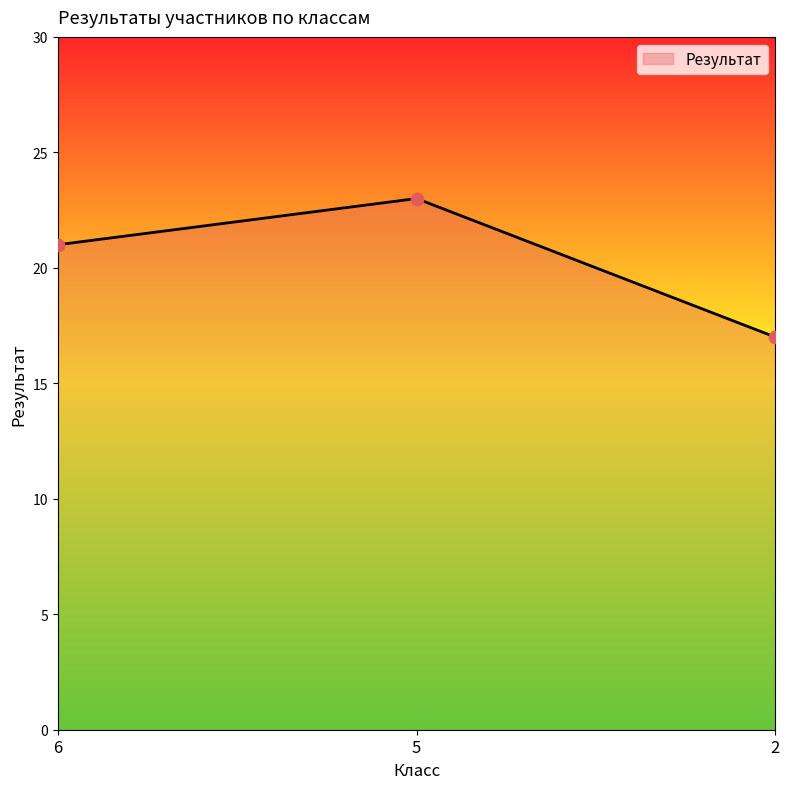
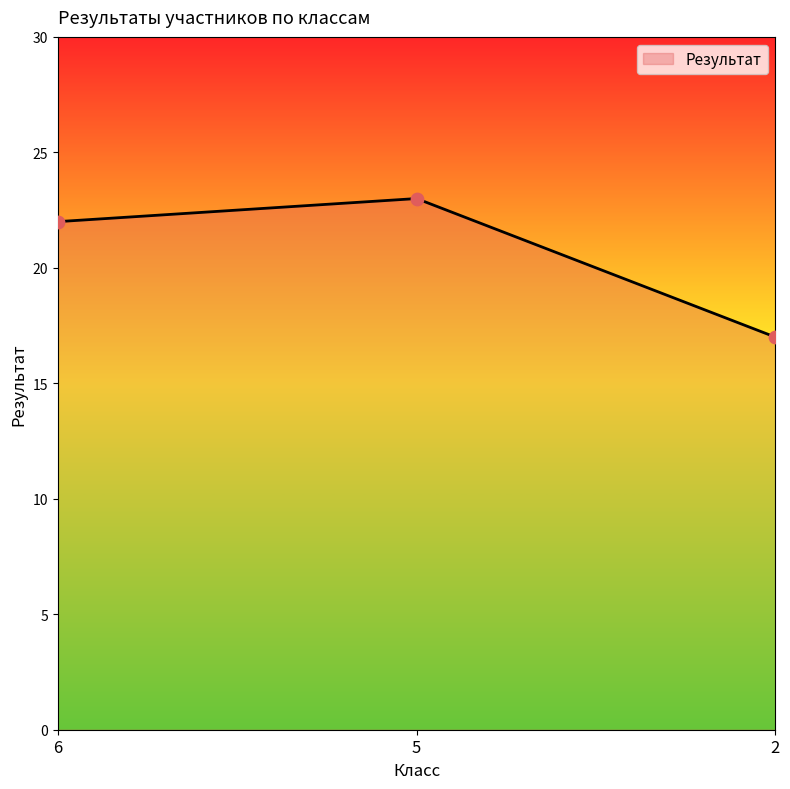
  {
-   "6": 21,
+   "6": 22,
    "5": 23,
    "2": 17
  }
